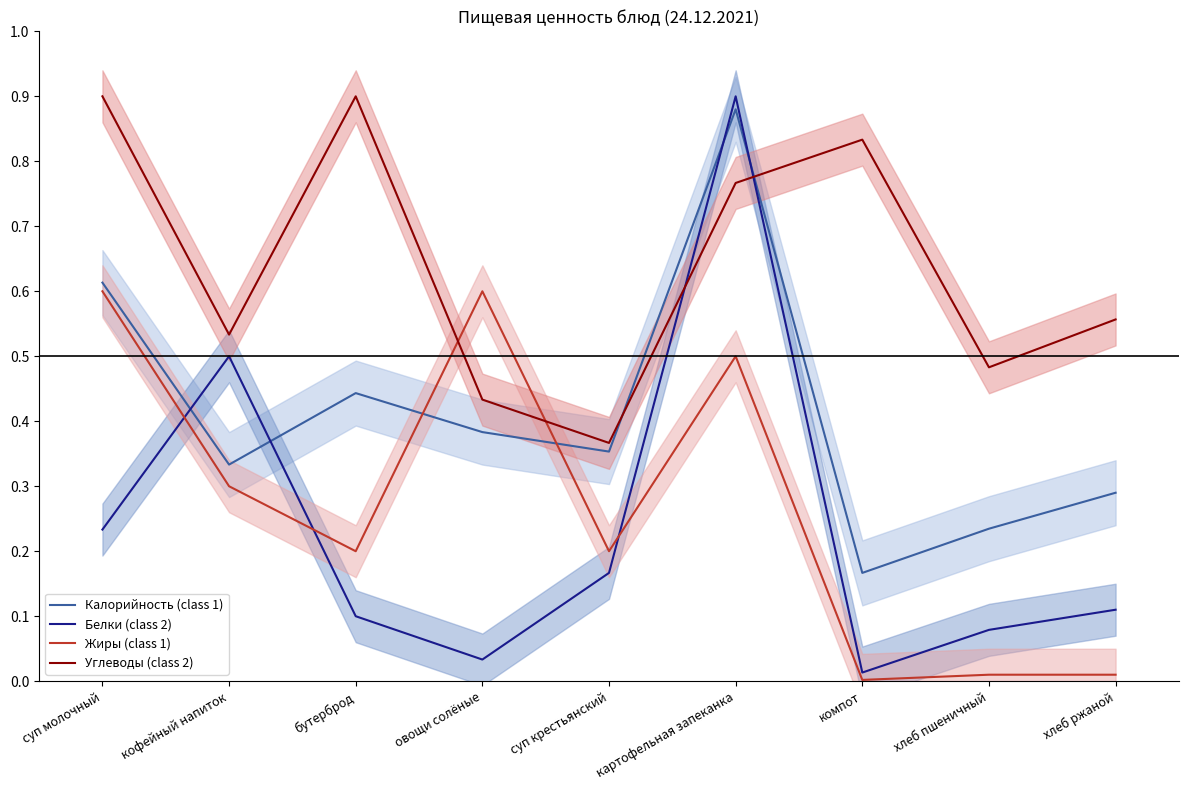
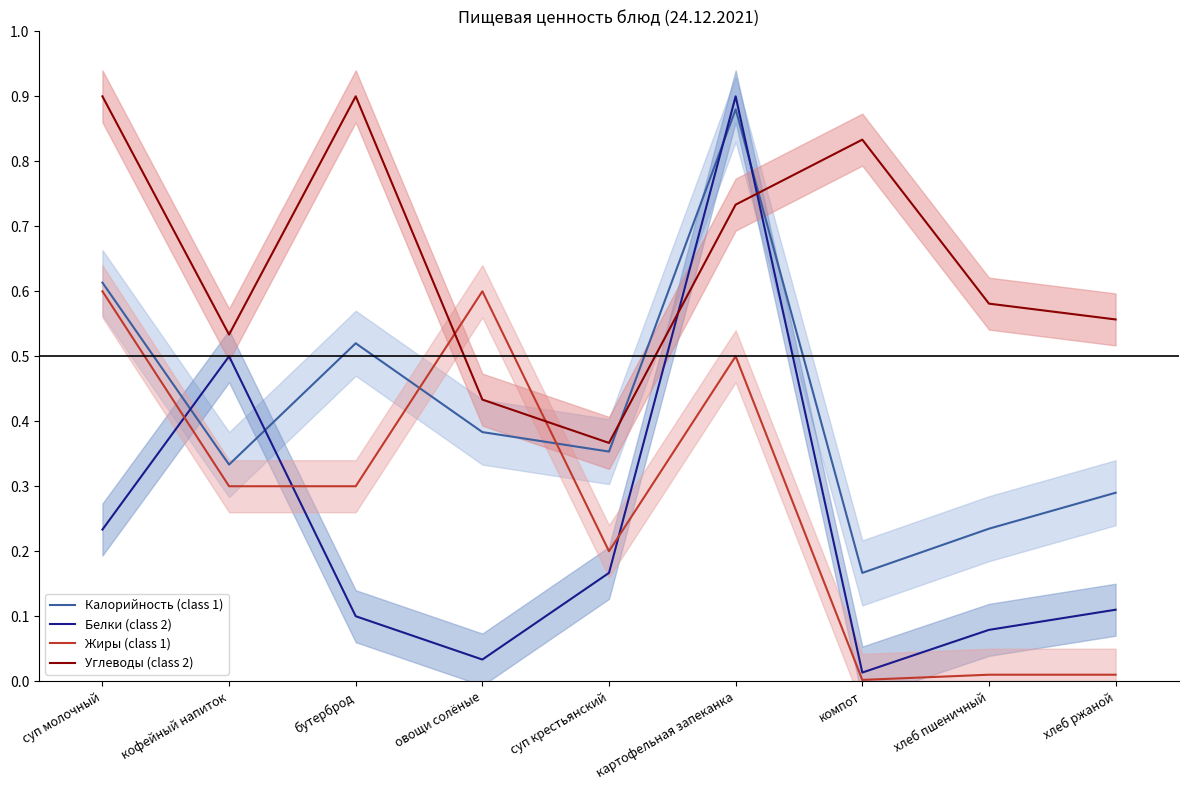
  {
    "Калорийность (class 1)": {
      "суп молочный": 0.61,
      "кофейный напиток": 0.33,
-     "бутерброд": 0.44,
+     "бутерброд": 0.52,
      "овощи солёные": 0.38,
      "суп крестьянский": 0.35,
      "картофельная запеканка": 0.88,
      "компот": 0.17,
      "хлеб пшеничный": 0.23,
      "хлеб ржаной": 0.29
    },
    "Белки (class 2)": {
      "суп молочный": 0.23,
      "кофейный напиток": 0.50,
      "бутерброд": 0.10,
      "овощи солёные": 0.03,
      "суп крестьянский": 0.17,
      "картофельная запеканка": 0.90,
      "компот": 0.01,
      "хлеб пшеничный": 0.08,
      "хлеб ржаной": 0.11
    },
    "Жиры (class 1)": {
      "суп молочный": 0.60,
      "кофейный напиток": 0.30,
-     "бутерброд": 0.20,
+     "бутерброд": 0.30,
      "овощи солёные": 0.60,
      "суп крестьянский": 0.20,
      "картофельная запеканка": 0.50,
      "компот": 0.00,
      "хлеб пшеничный": 0.01,
      "хлеб ржаной": 0.01
    },
    "Углеводы (class 2)": {
      "суп молочный": 0.90,
      "кофейный напиток": 0.53,
      "бутерброд": 0.90,
      "суп крестьянский": 0.37,
-     "картофельная запеканка": 0.77,
+     "картофельная запеканка": 0.73,
      "компот": 0.83,
-     "хлеб пшеничный": 0.48,
+     "хлеб пшеничный": 0.58,
      "хлеб ржаной": 0.56
    }
  }
